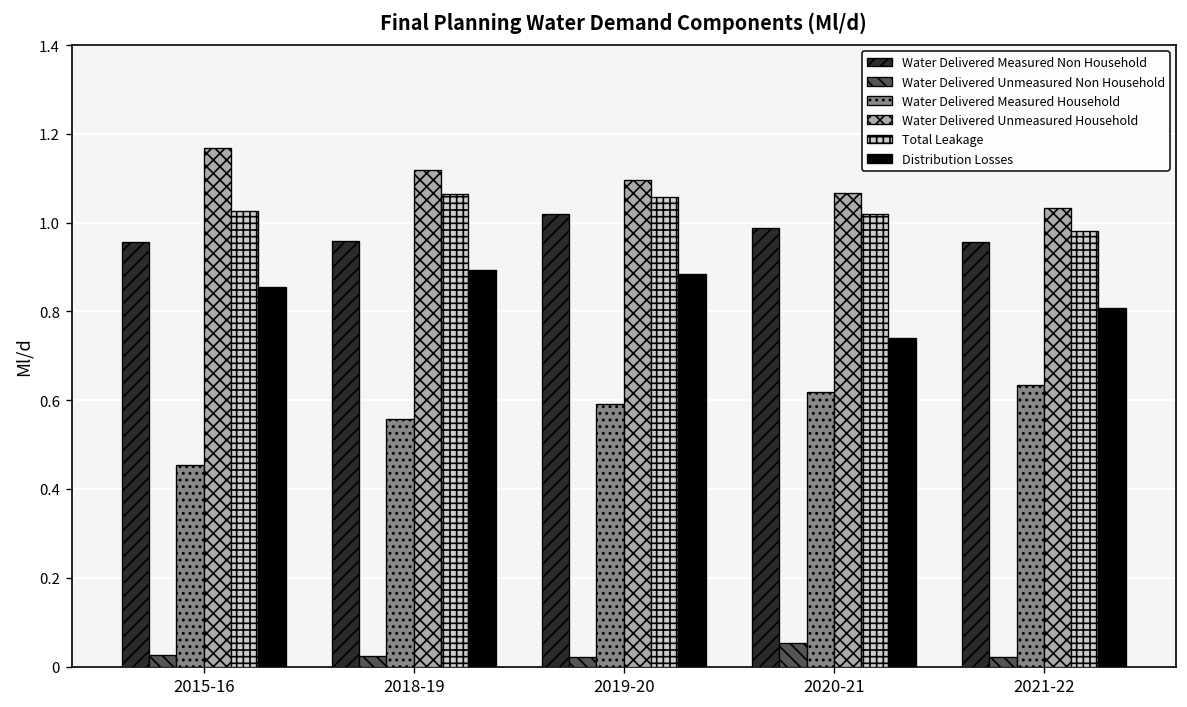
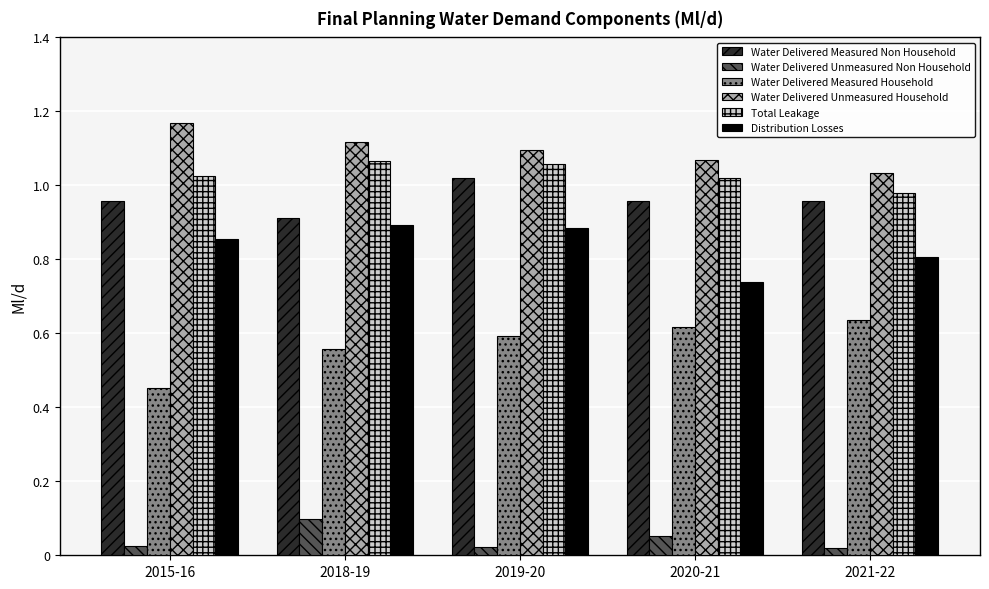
  {
    "Water Delivered Measured Non Household": {
      "2015-16": 0.96,
-     "2018-19": 0.96,
+     "2018-19": 0.91,
      "2019-20": 1.02,
-     "2020-21": 0.99,
+     "2020-21": 0.96,
      "2021-22": 0.96
    },
    "Water Delivered Unmeasured Non Household": {
      "2015-16": 0.03,
-     "2018-19": 0.02,
+     "2018-19": 0.10,
      "2019-20": 0.02,
      "2020-21": 0.05,
      "2021-22": 0.02
    },
    "Distribution Losses": {
      "2015-16": 0.86,
      "2018-19": 0.89,
      "2019-20": 0.88,
      "2020-21": 0.74,
      "2021-22": 0.81
    }
  }
